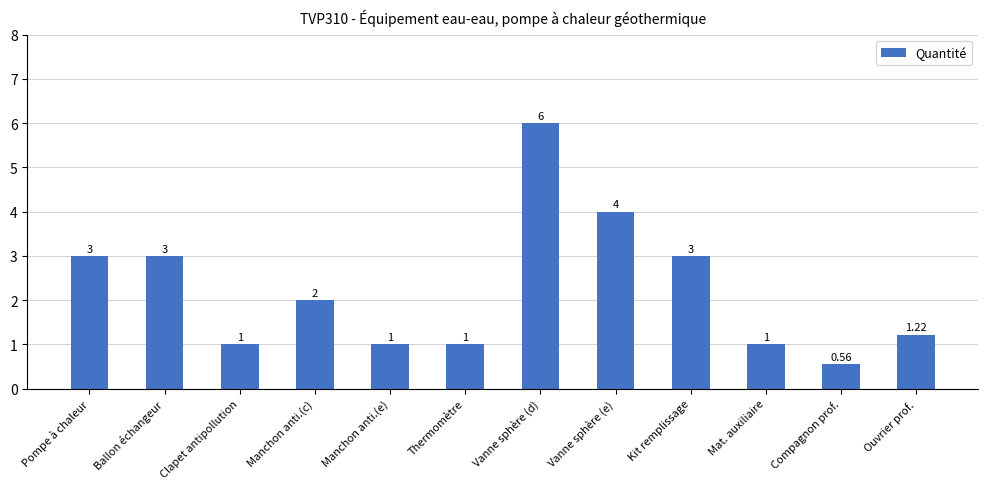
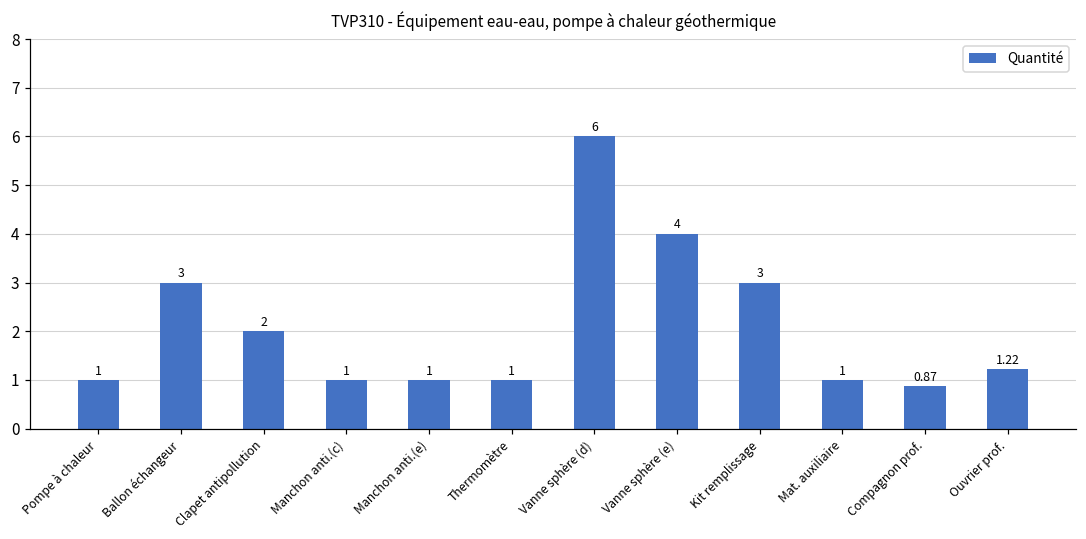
  {
-   "Pompe à chaleur": 3,
+   "Pompe à chaleur": 1,
    "Ballon échangeur": 3,
-   "Clapet antipollution": 1,
-   "Manchon anti.(c)": 2,
+   "Clapet antipollution": 2,
+   "Manchon anti.(c)": 1,
    "Manchon anti.(e)": 1,
    "Thermomètre": 1,
    "Vanne sphère (d)": 6,
    "Vanne sphère (e)": 4,
    "Kit remplissage": 3,
    "Mat. auxiliaire": 1,
-   "Compagnon prof.": 0.56,
+   "Compagnon prof.": 0.87,
    "Ouvrier prof.": 1.22
  }
